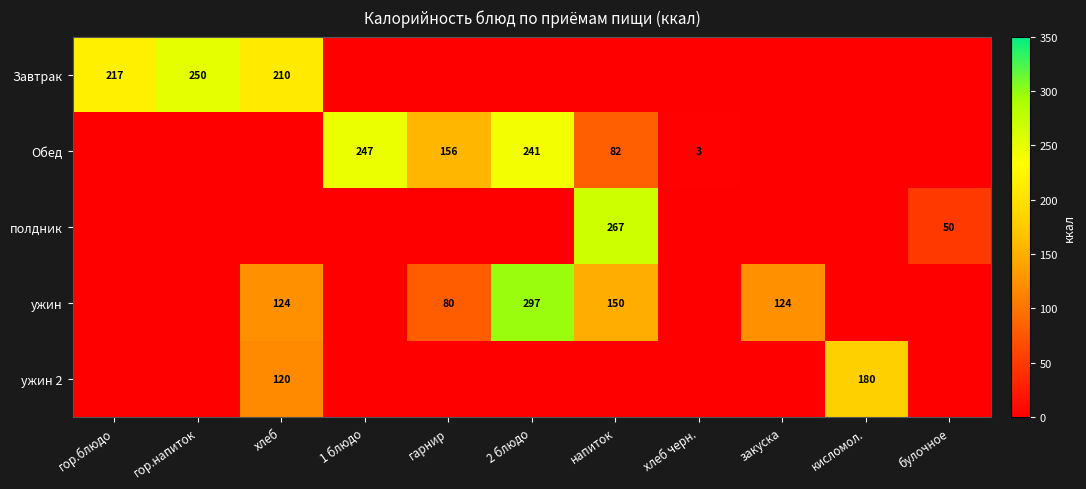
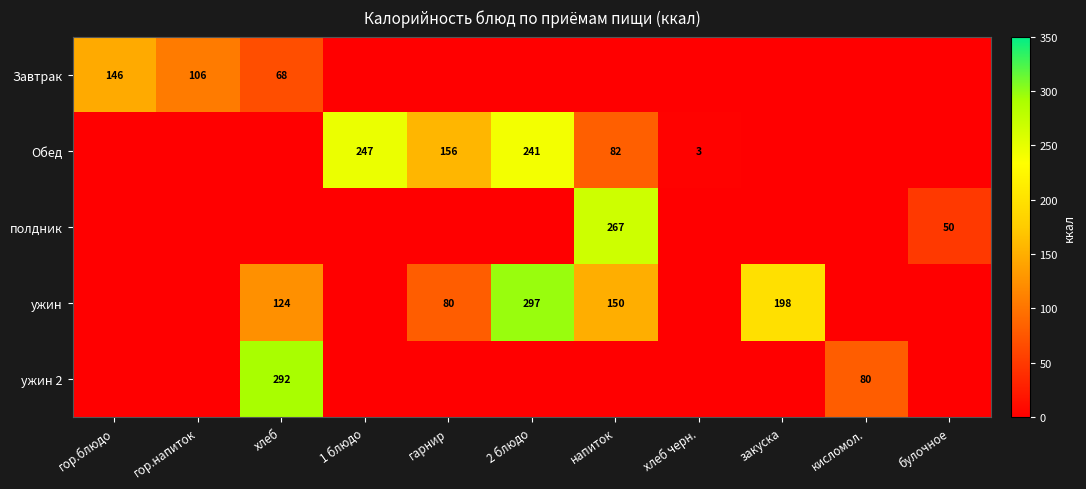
  {
    "Завтрак": {
-     "гор.блюдо": 217,
-     "гор.напиток": 250,
-     "хлеб": 210
+     "гор.блюдо": 146,
+     "гор.напиток": 106,
+     "хлеб": 68
    },
    "Обед": {
      "1 блюдо": 247,
      "гарнир": 156,
      "2 блюдо": 241,
      "напиток": 82,
      "хлеб черн.": 3
    },
    "полдник": {
      "напиток": 267,
      "булочное": 50
    },
    "ужин": {
      "хлеб": 124,
      "гарнир": 80,
      "2 блюдо": 297,
      "напиток": 150,
-     "закуска": 124
+     "закуска": 198
    },
    "ужин 2": {
-     "хлеб": 120,
-     "кисломол.": 180
+     "хлеб": 292,
+     "кисломол.": 80
    }
  }
